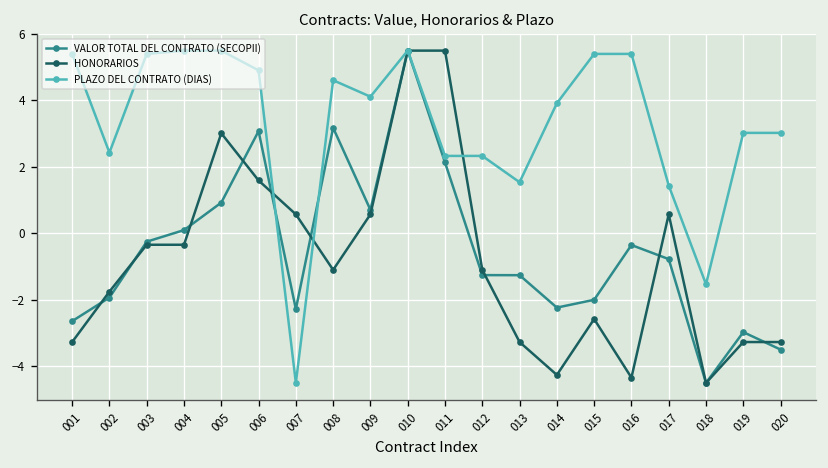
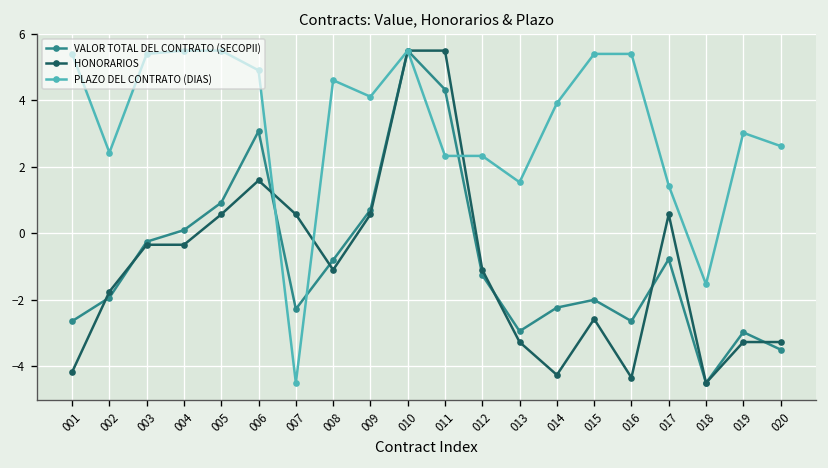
  {
    "VALOR TOTAL DEL CONTRATO (SECOPII)": {
      "001": -2.6,
      "002": -1.9,
      "003": -0.2,
      "004": 0.1,
      "005": 0.9,
      "006": 3.1,
      "007": -2.3,
-     "008": 3.2,
+     "008": -0.8,
      "009": 0.7,
-     "011": 2.1,
+     "011": 4.3,
      "012": -1.3,
-     "013": -1.3,
+     "013": -2.9,
      "014": -2.2,
      "015": -2.0,
-     "016": -0.3,
+     "016": -2.6,
      "017": -0.8,
      "019": -3.0,
      "020": -3.5
    },
    "HONORARIOS": {
-     "001": -3.3,
+     "001": -4.2,
      "002": -1.8,
      "003": -0.3,
      "004": -0.3,
-     "005": 3.0,
+     "005": 0.6,
      "006": 1.6,
      "007": 0.6,
      "008": -1.1,
      "009": 0.6,
      "011": 5.5,
      "012": -1.1,
      "013": -3.3,
      "014": -4.3,
      "015": -2.6,
      "016": -4.3,
      "017": 0.6,
      "019": -3.3,
      "020": -3.3
    },
    "PLAZO DEL CONTRATO (DIAS)": {
      "002": 2.4,
      "007": -4.5,
      "008": 4.6,
      "009": 4.1,
      "011": 2.3,
      "012": 2.3,
      "013": 1.5,
      "014": 3.9,
      "015": 5.4,
      "016": 5.4,
      "017": 1.4,
      "018": -1.5,
      "019": 3.0,
-     "020": 3.0
+     "020": 2.6
    }
  }
